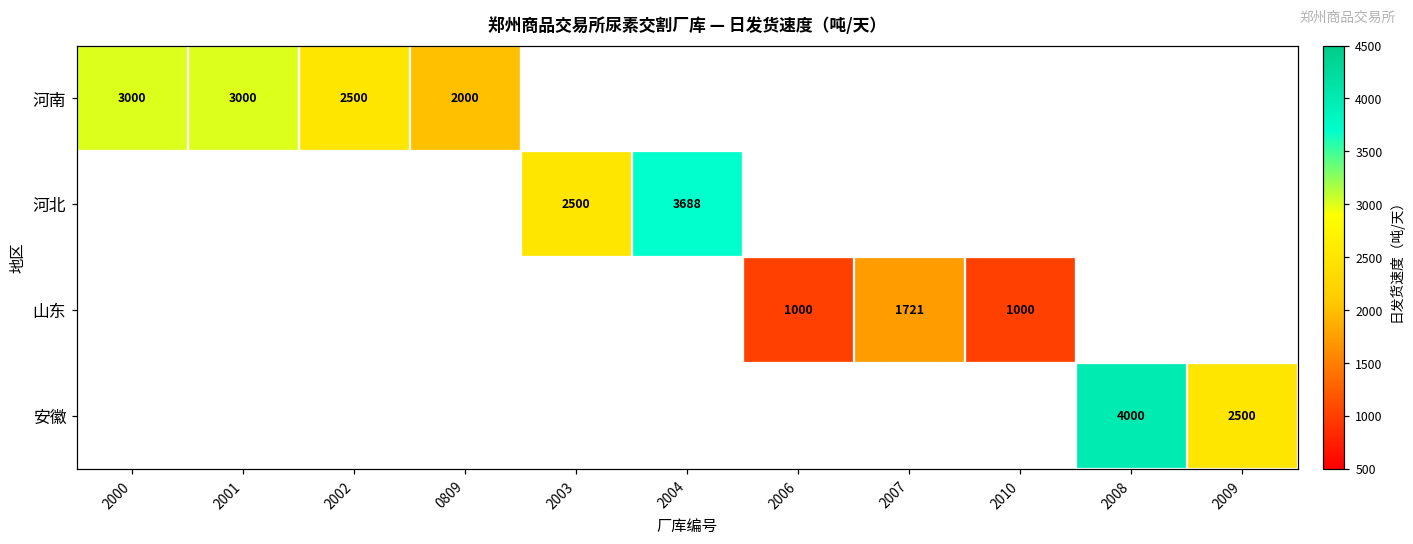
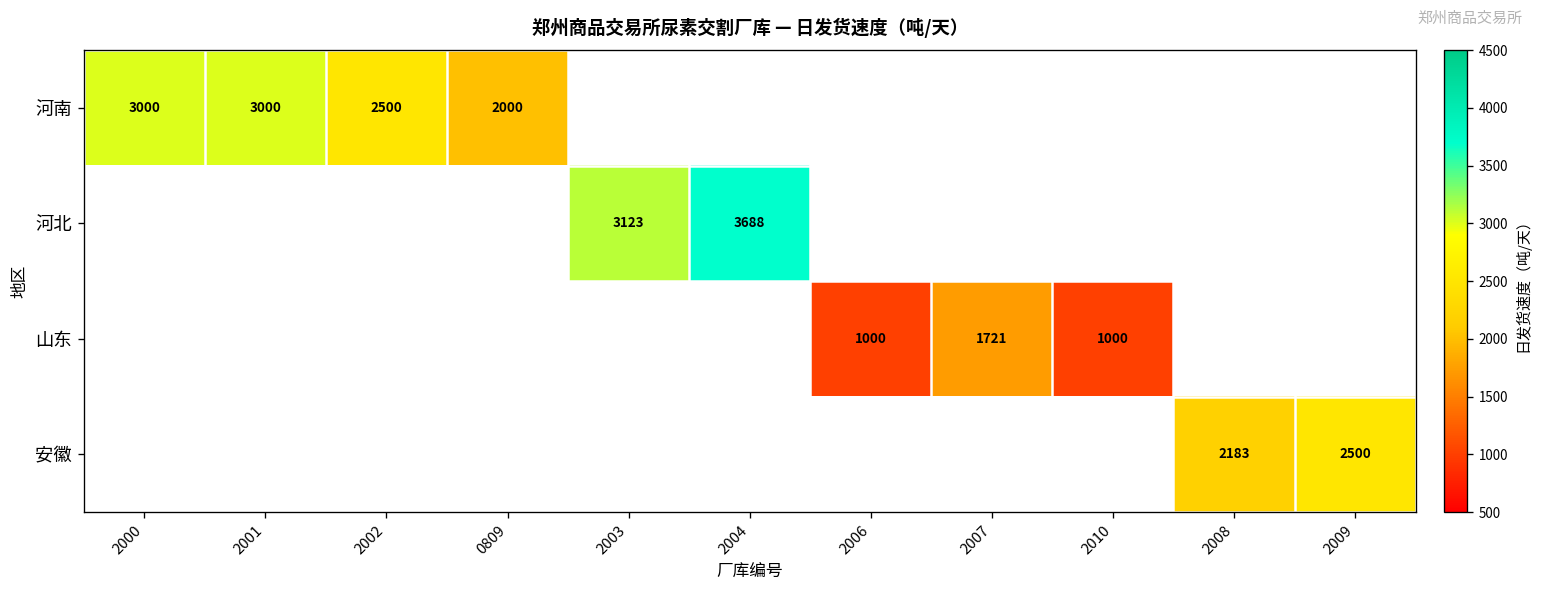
  {
    "河南": {
      "2000": 3000,
      "2001": 3000,
      "2002": 2500,
      "0809": 2000
    },
    "河北": {
-     "2003": 2500,
+     "2003": 3123,
      "2004": 3688
    },
    "山东": {
      "2006": 1000,
      "2007": 1721,
      "2010": 1000
    },
    "安徽": {
-     "2008": 4000,
+     "2008": 2183,
      "2009": 2500
    }
  }
